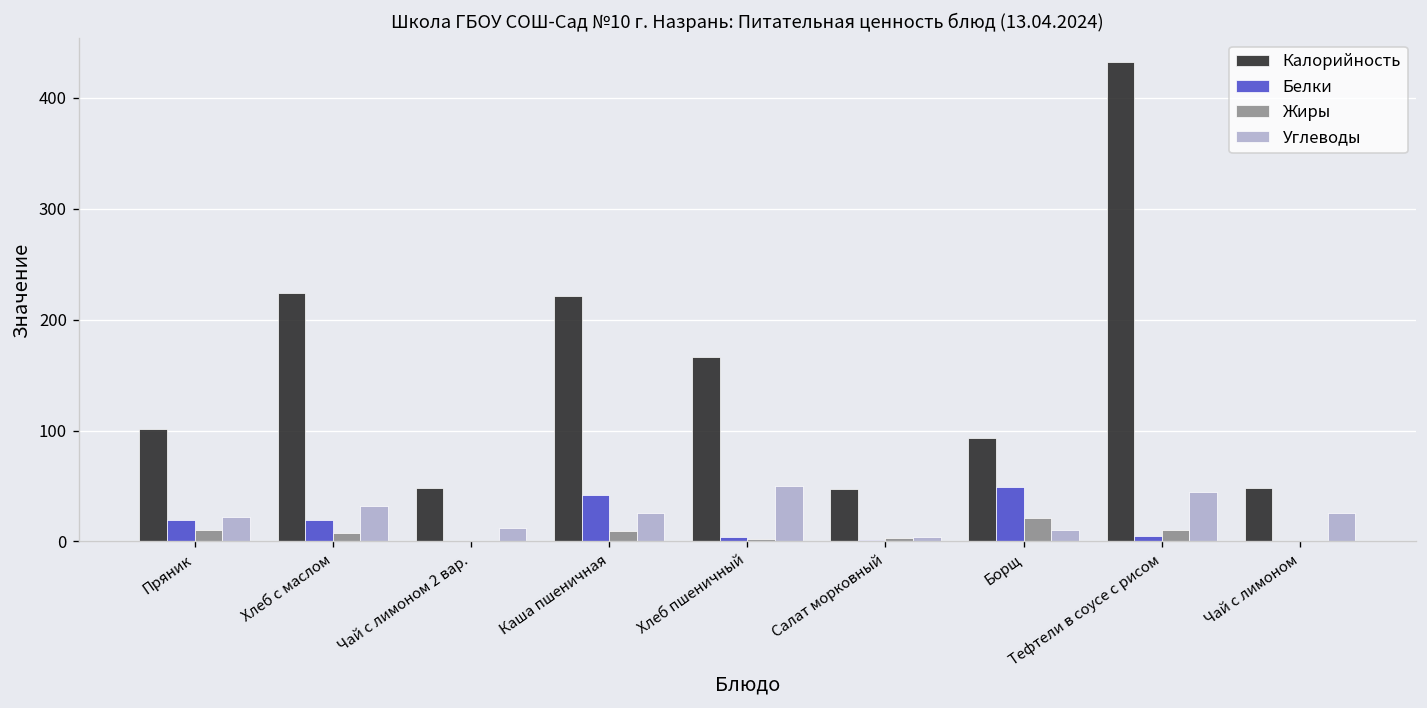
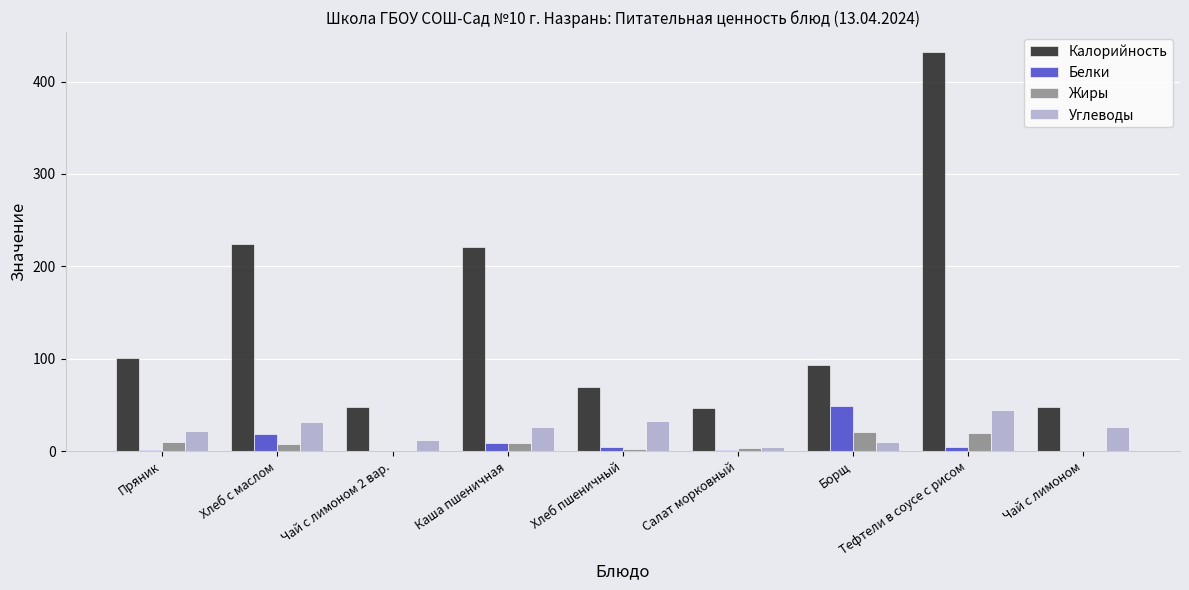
  {
    "Калорийность": {
      "Пряник": 100,
      "Хлеб с маслом": 220,
      "Чай с лимоном 2 вар.": 50,
      "Каша пшеничная": 220,
-     "Хлеб пшеничный": 170,
+     "Хлеб пшеничный": 70,
      "Салат морковный": 50,
      "Борщ": 90,
      "Тефтели в соусе с рисом": 430,
      "Чай с лимоном": 50
    },
    "Белки": {
-     "Пряник": 20,
+     "Пряник": 0,
      "Хлеб с маслом": 20,
      "Чай с лимоном 2 вар.": 0,
-     "Каша пшеничная": 40,
+     "Каша пшеничная": 10,
      "Хлеб пшеничный": 0,
      "Борщ": 50,
      "Тефтели в соусе с рисом": 10,
      "Чай с лимоном": 0
    },
    "Жиры": {
      "Пряник": 10,
      "Хлеб с маслом": 10,
      "Чай с лимоном 2 вар.": 0,
      "Каша пшеничная": 10,
      "Салат морковный": 0,
      "Борщ": 20,
-     "Тефтели в соусе с рисом": 10,
+     "Тефтели в соусе с рисом": 20,
      "Чай с лимоном": 0
    },
    "Углеводы": {
      "Пряник": 20,
      "Хлеб с маслом": 30,
      "Чай с лимоном 2 вар.": 10,
      "Каша пшеничная": 30,
-     "Хлеб пшеничный": 50,
+     "Хлеб пшеничный": 30,
      "Салат морковный": 0,
      "Борщ": 10,
      "Тефтели в соусе с рисом": 50,
      "Чай с лимоном": 30
    }
  }
